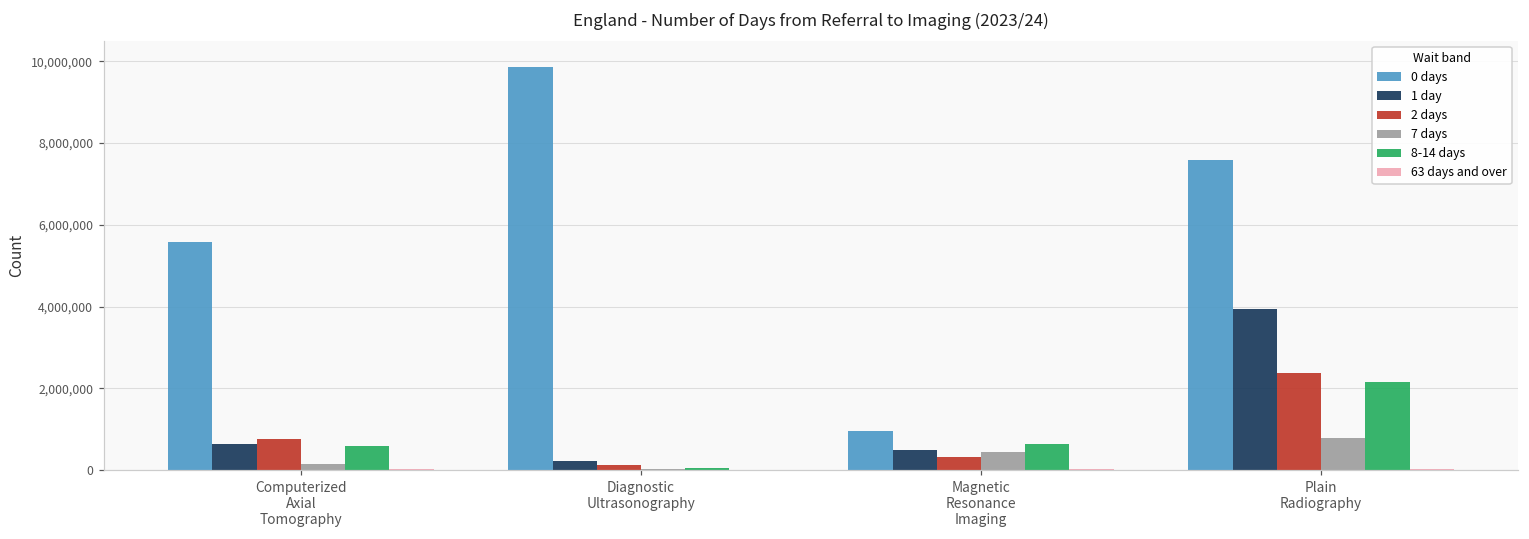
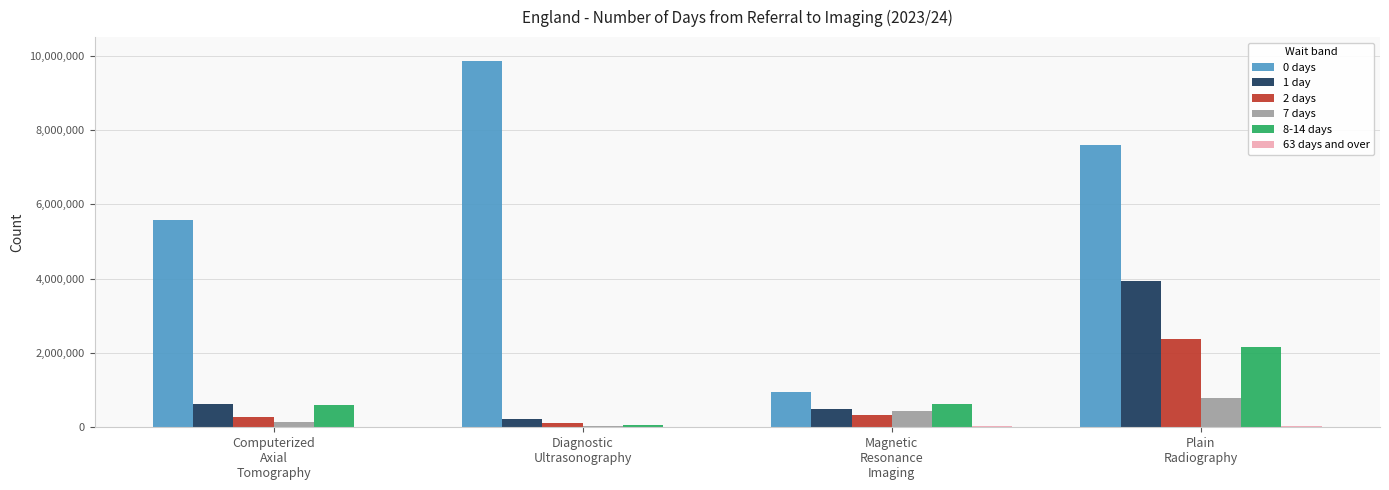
  {
    "0 days": {
      "Computerized Axial Tomography": "5,600,000",
      "Diagnostic Ultrasonography": "9,900,000",
      "Magnetic Resonance Imaging": "900,000",
      "Plain Radiography": "7,600,000"
    },
    "1 day": {
      "Computerized Axial Tomography": "600,000",
      "Diagnostic Ultrasonography": "200,000",
      "Magnetic Resonance Imaging": "500,000",
      "Plain Radiography": "3,900,000"
    },
    "2 days": {
-     "Computerized Axial Tomography": "800,000",
+     "Computerized Axial Tomography": "300,000",
      "Diagnostic Ultrasonography": "100,000",
      "Magnetic Resonance Imaging": "300,000",
      "Plain Radiography": "2,400,000"
    },
    "7 days": {
      "Computerized Axial Tomography": "200,000",
      "Magnetic Resonance Imaging": "400,000",
      "Plain Radiography": "800,000"
    },
    "8-14 days": {
      "Computerized Axial Tomography": "600,000",
      "Magnetic Resonance Imaging": "600,000",
      "Plain Radiography": "2,100,000"
    }
  }
